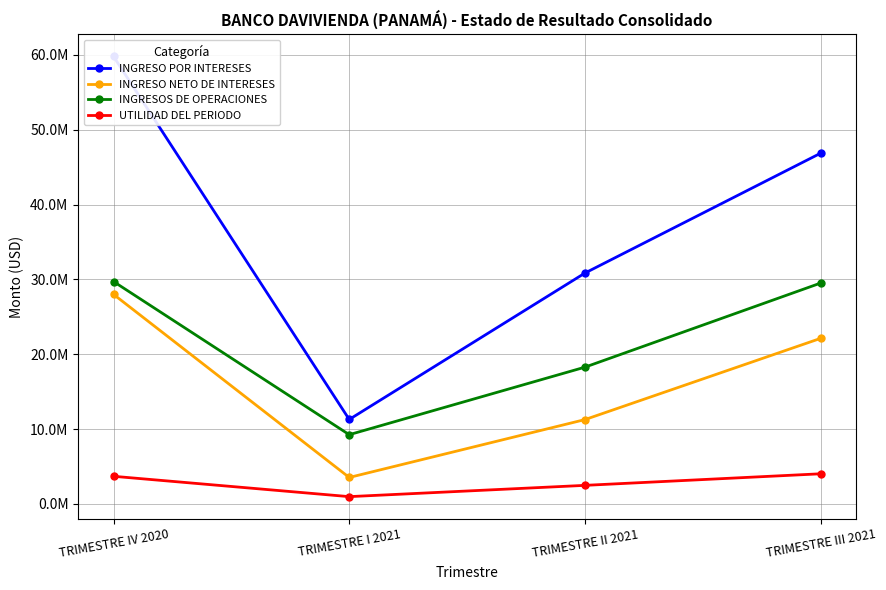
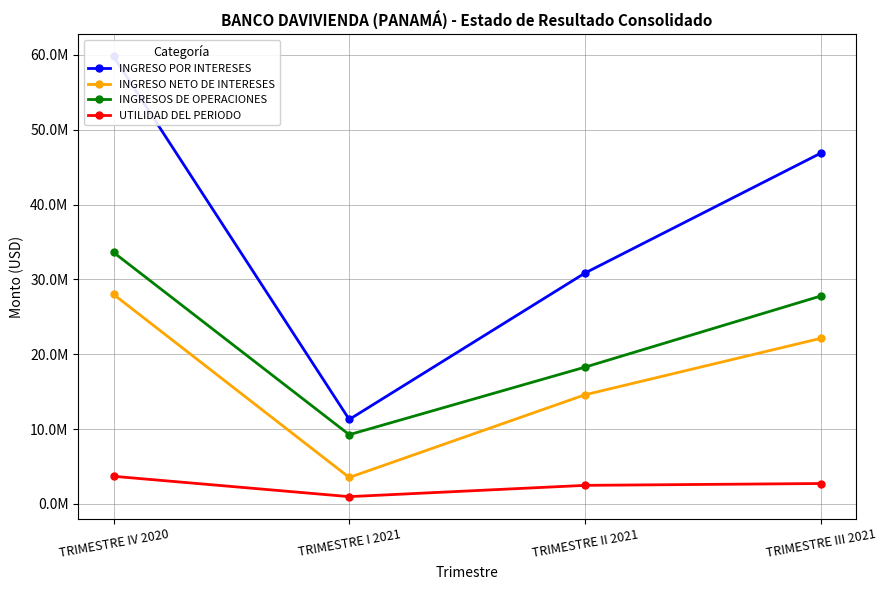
  {
    "INGRESO POR INTERESES": {
      "TRIMESTRE I 2021": 11000000,
      "TRIMESTRE II 2021": 31000000,
      "TRIMESTRE III 2021": 47000000
    },
    "INGRESO NETO DE INTERESES": {
      "TRIMESTRE IV 2020": 28000000,
      "TRIMESTRE I 2021": 4000000,
-     "TRIMESTRE II 2021": 11000000,
+     "TRIMESTRE II 2021": 15000000,
      "TRIMESTRE III 2021": 22000000
    },
    "INGRESOS DE OPERACIONES": {
-     "TRIMESTRE IV 2020": 30000000,
+     "TRIMESTRE IV 2020": 34000000,
      "TRIMESTRE I 2021": 9000000,
      "TRIMESTRE II 2021": 18000000,
-     "TRIMESTRE III 2021": 30000000
+     "TRIMESTRE III 2021": 28000000
    },
    "UTILIDAD DEL PERIODO": {
      "TRIMESTRE IV 2020": 4000000,
      "TRIMESTRE I 2021": 1000000,
      "TRIMESTRE II 2021": 2000000,
-     "TRIMESTRE III 2021": 4000000
+     "TRIMESTRE III 2021": 3000000
    }
  }
